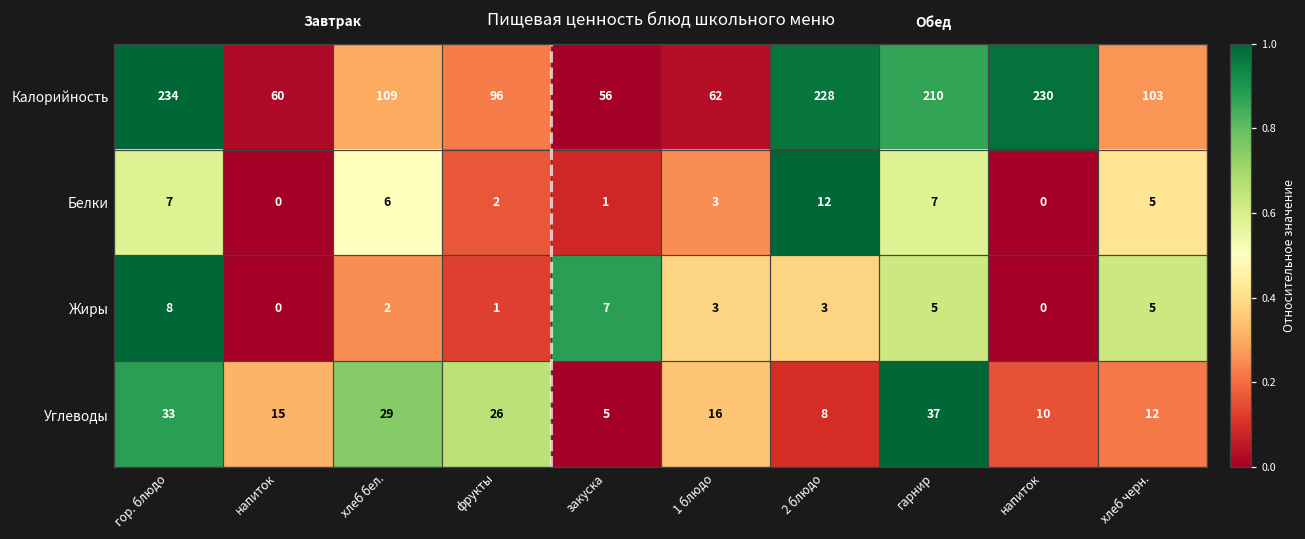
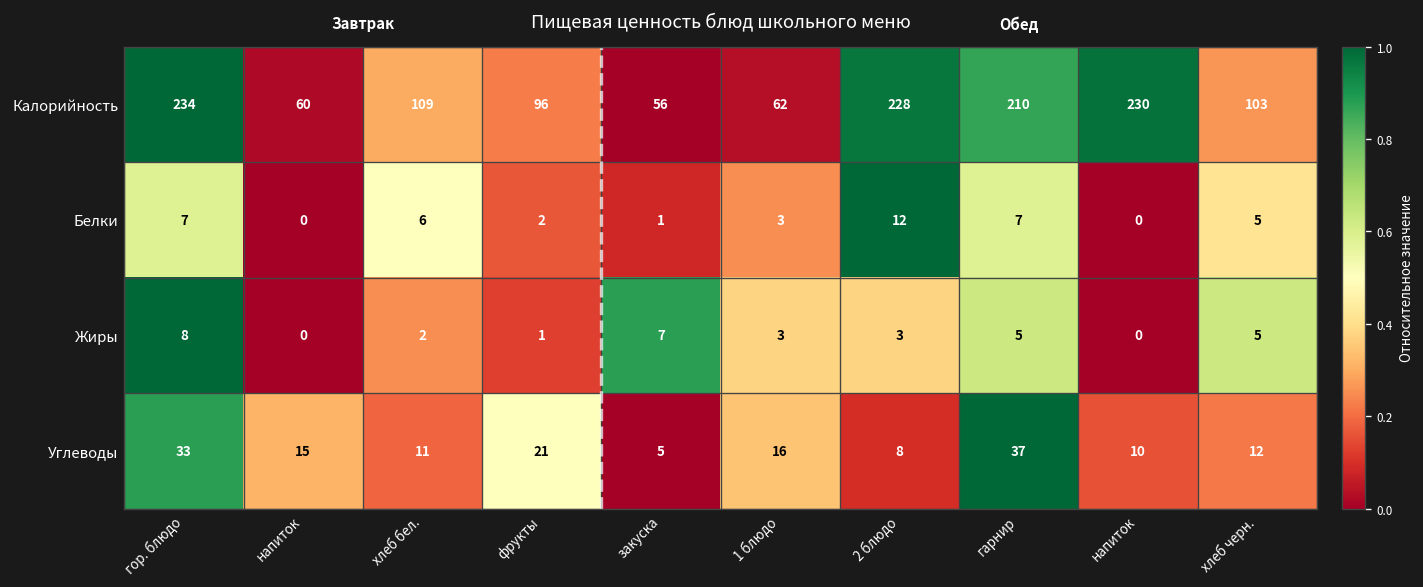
  {
    "Калорийность": {
      "гор. блюдо": 234,
      "хлеб бел.": 109,
      "фрукты": 96,
      "закуска": 56,
      "1 блюдо": 62,
      "2 блюдо": 228,
      "гарнир": 210,
      "хлеб черн.": 103
    },
    "Белки": {
      "гор. блюдо": 7,
      "хлеб бел.": 6,
      "фрукты": 2,
      "закуска": 1,
      "1 блюдо": 3,
      "2 блюдо": 12,
      "гарнир": 7,
      "хлеб черн.": 5
    },
    "Жиры": {
      "гор. блюдо": 8,
      "хлеб бел.": 2,
      "фрукты": 1,
      "закуска": 7,
      "1 блюдо": 3,
      "2 блюдо": 3,
      "гарнир": 5,
      "хлеб черн.": 5
    },
    "Углеводы": {
      "гор. блюдо": 33,
-     "хлеб бел.": 29,
-     "фрукты": 26,
+     "хлеб бел.": 11,
+     "фрукты": 21,
      "закуска": 5,
      "1 блюдо": 16,
      "2 блюдо": 8,
      "гарнир": 37,
      "хлеб черн.": 12
    }
  }
